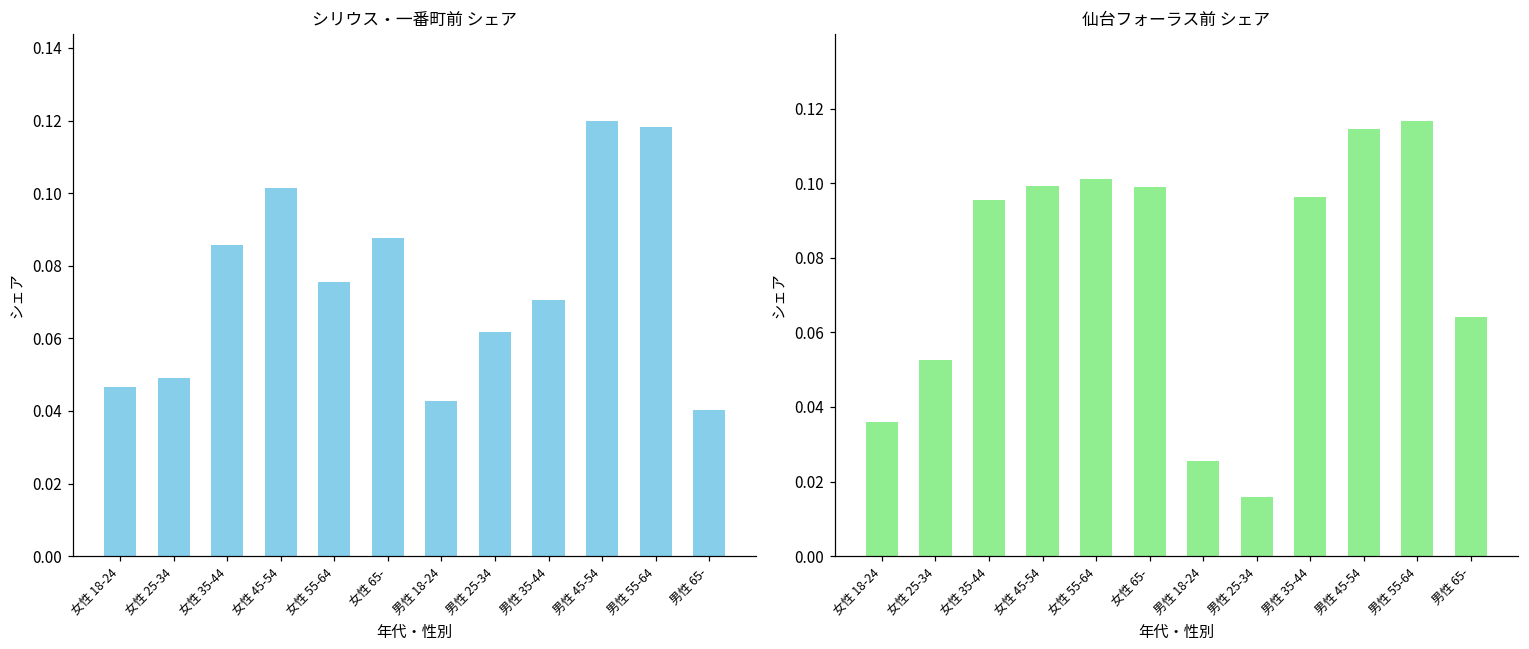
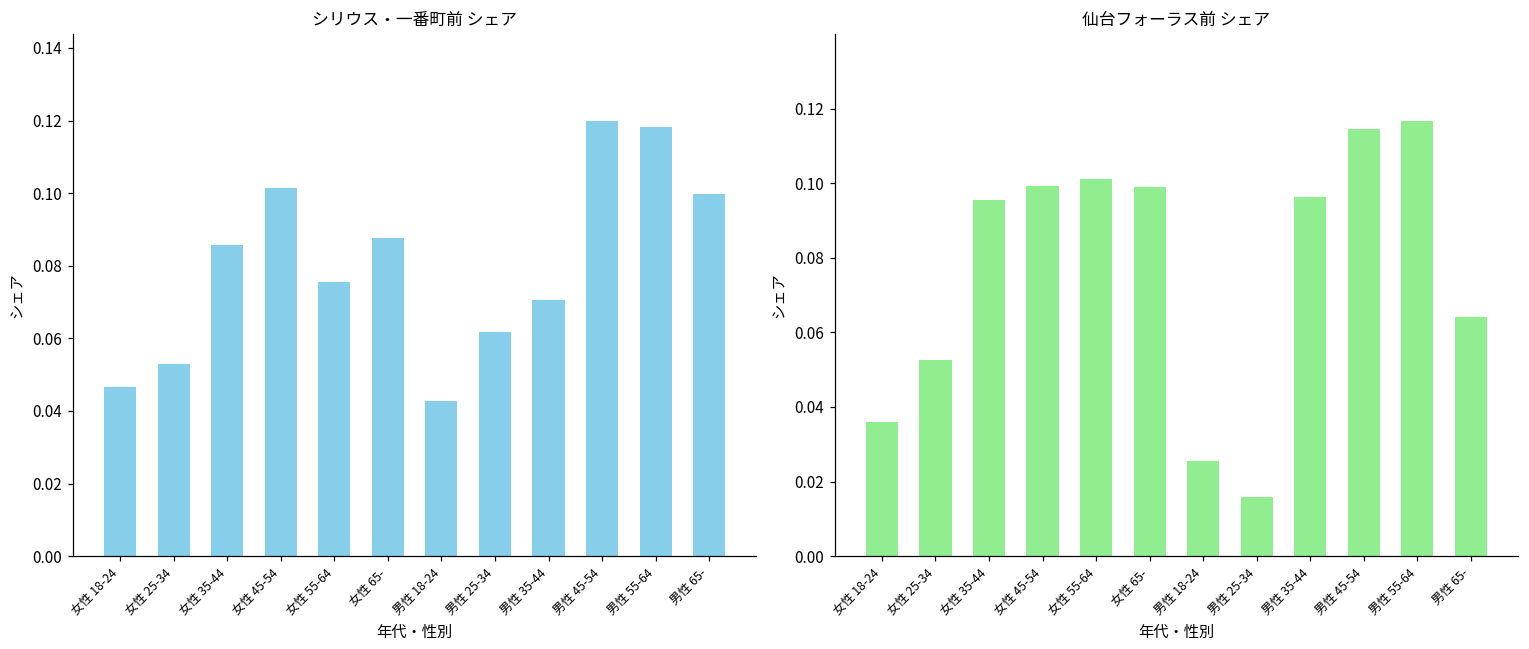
  {
    "シリウス・一番町前 シェア": {
      "女性 18-24": 0.047,
-     "女性 25-34": 0.049,
+     "女性 25-34": 0.053,
      "女性 35-44": 0.086,
      "女性 45-54": 0.101,
      "女性 55-64": 0.075,
      "女性 65-": 0.088,
      "男性 18-24": 0.043,
      "男性 25-34": 0.062,
      "男性 35-44": 0.071,
      "男性 45-54": 0.120,
      "男性 55-64": 0.118,
-     "男性 65-": 0.040
+     "男性 65-": 0.100
    },
    "仙台フォーラス前 シェア": {
      "女性 18-24": 0.036,
      "女性 25-34": 0.053,
      "女性 35-44": 0.095,
      "女性 45-54": 0.099,
      "女性 55-64": 0.101,
      "女性 65-": 0.099,
      "男性 18-24": 0.025,
      "男性 25-34": 0.016,
      "男性 35-44": 0.096,
      "男性 45-54": 0.115,
      "男性 55-64": 0.117,
      "男性 65-": 0.064
    }
  }
